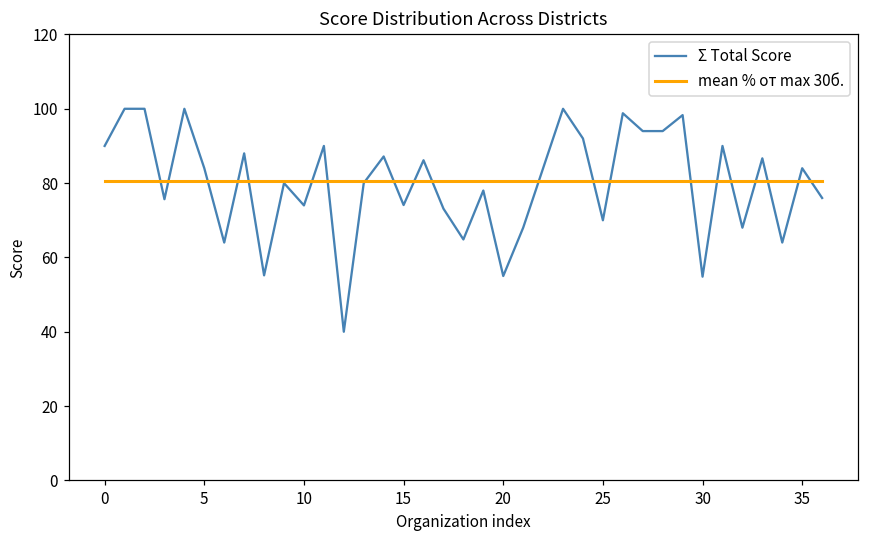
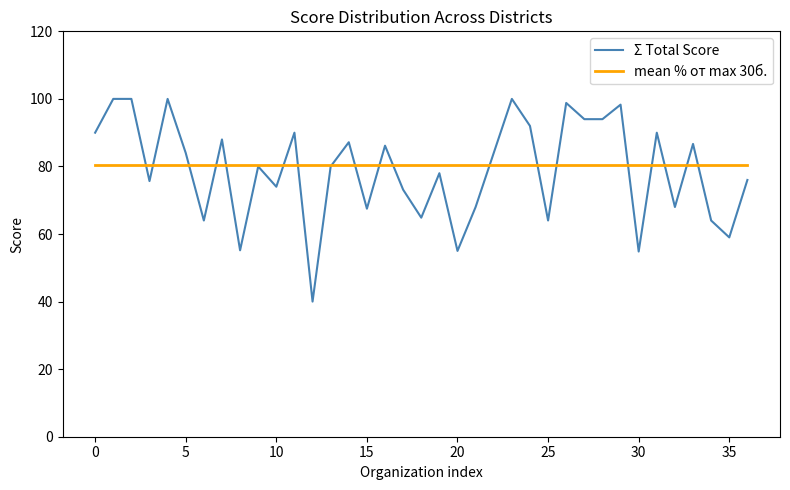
  {
    "Σ Total Score": {
      "0": 90,
      "5": 84,
      "10": 74,
-     "15": 74,
+     "15": 68,
      "20": 55,
-     "25": 70,
+     "25": 64,
      "30": 55,
-     "35": 84
+     "35": 59
    },
    "mean % от max 30б.": {
      "0": 81,
      "5": 81,
      "10": 81,
      "15": 81,
      "20": 81,
      "25": 81,
      "30": 81,
      "35": 81
    }
  }
